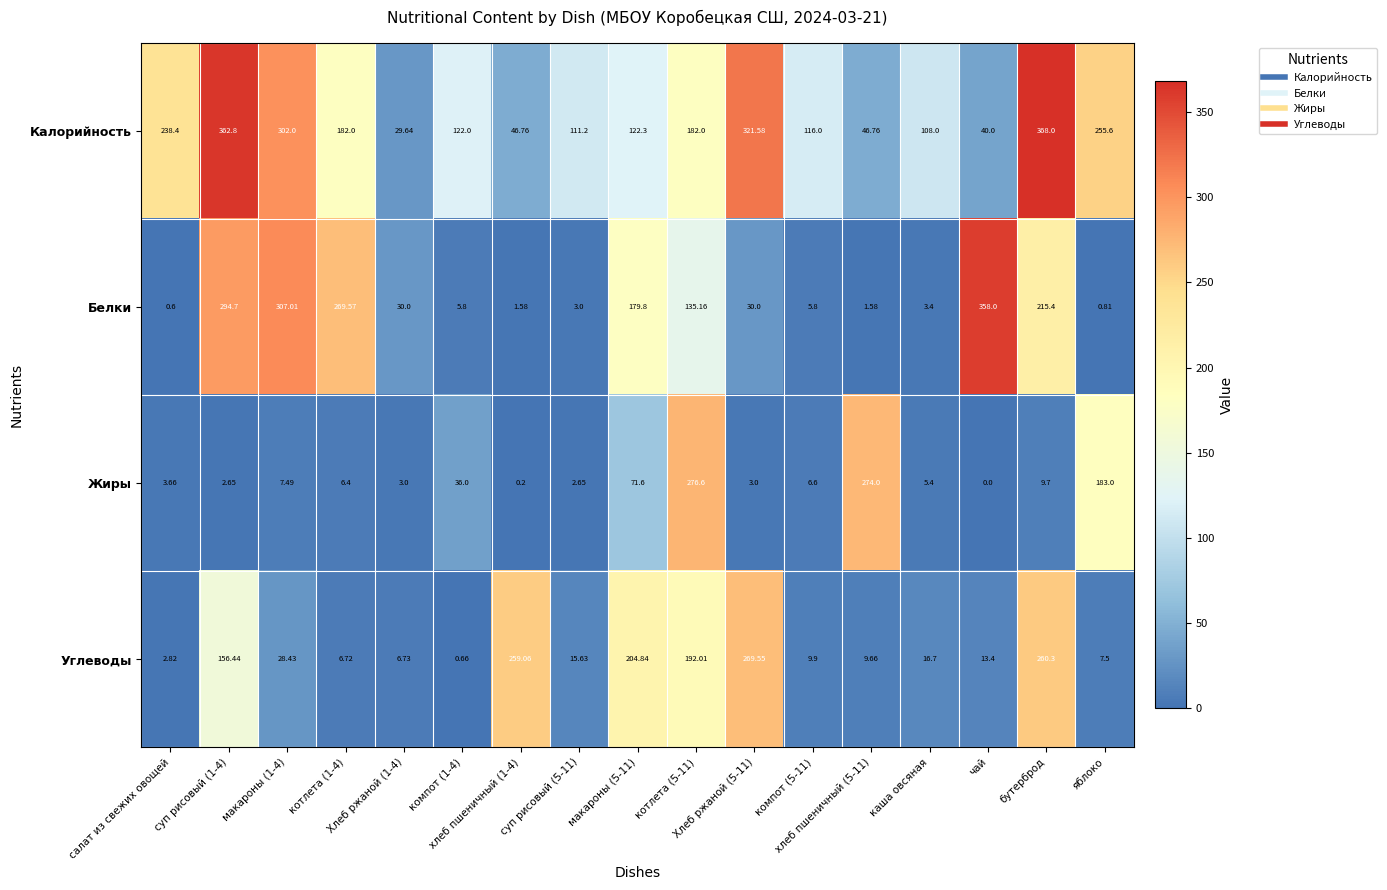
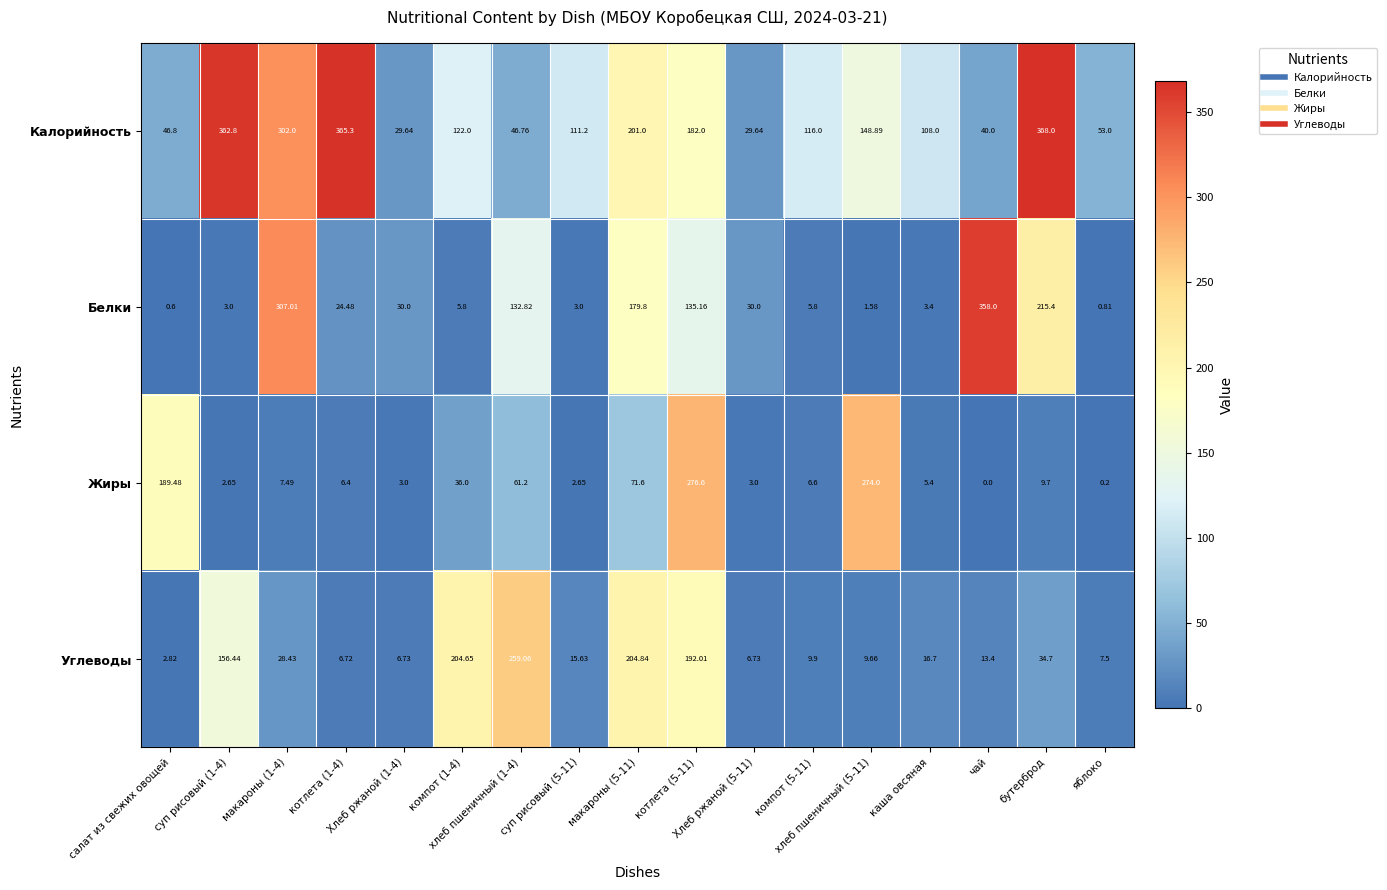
  {
    "Калорийность": {
-     "салат из свежих овощей": 238.4,
+     "салат из свежих овощей": 46.8,
      "суп рисовый (1-4)": 362.8,
      "макароны (1-4)": 302.0,
-     "котлета (1-4)": 182.0,
+     "котлета (1-4)": 365.3,
      "Хлеб ржаной (1-4)": 29.64,
      "компот (1-4)": 122.0,
      "хлеб пшеничный (1-4)": 46.76,
      "суп рисовый (5-11)": 111.2,
-     "макароны (5-11)": 122.3,
+     "макароны (5-11)": 201.0,
      "котлета (5-11)": 182.0,
-     "Хлеб ржаной (5-11)": 321.58,
+     "Хлеб ржаной (5-11)": 29.64,
      "компот (5-11)": 116.0,
-     "хлеб пшеничный (5-11)": 46.76,
+     "хлеб пшеничный (5-11)": 148.89,
      "каша овсяная": 108.0,
      "чай": 40.0,
      "бутерброд": 368.0,
-     "яблоко": 255.6
+     "яблоко": 53.0
    },
    "Белки": {
      "салат из свежих овощей": 0.6,
-     "суп рисовый (1-4)": 294.7,
+     "суп рисовый (1-4)": 3.0,
      "макароны (1-4)": 307.01,
-     "котлета (1-4)": 269.57,
+     "котлета (1-4)": 24.48,
      "Хлеб ржаной (1-4)": 30.0,
      "компот (1-4)": 5.8,
-     "хлеб пшеничный (1-4)": 1.58,
+     "хлеб пшеничный (1-4)": 132.82,
      "суп рисовый (5-11)": 3.0,
      "макароны (5-11)": 179.8,
      "котлета (5-11)": 135.16,
      "Хлеб ржаной (5-11)": 30.0,
      "компот (5-11)": 5.8,
      "хлеб пшеничный (5-11)": 1.58,
      "каша овсяная": 3.4,
      "чай": 358.0,
      "бутерброд": 215.4,
      "яблоко": 0.81
    },
    "Жиры": {
-     "салат из свежих овощей": 3.66,
+     "салат из свежих овощей": 189.48,
      "суп рисовый (1-4)": 2.65,
      "макароны (1-4)": 7.49,
      "котлета (1-4)": 6.4,
      "Хлеб ржаной (1-4)": 3.0,
      "компот (1-4)": 36.0,
-     "хлеб пшеничный (1-4)": 0.2,
+     "хлеб пшеничный (1-4)": 61.2,
      "суп рисовый (5-11)": 2.65,
      "макароны (5-11)": 71.6,
      "котлета (5-11)": 276.6,
      "Хлеб ржаной (5-11)": 3.0,
      "компот (5-11)": 6.6,
      "хлеб пшеничный (5-11)": 274.0,
      "каша овсяная": 5.4,
      "чай": 0.0,
      "бутерброд": 9.7,
-     "яблоко": 183.0
+     "яблоко": 0.2
    },
    "Углеводы": {
      "салат из свежих овощей": 2.82,
      "суп рисовый (1-4)": 156.44,
      "макароны (1-4)": 28.43,
      "котлета (1-4)": 6.72,
      "Хлеб ржаной (1-4)": 6.73,
-     "компот (1-4)": 0.66,
+     "компот (1-4)": 204.65,
      "хлеб пшеничный (1-4)": 259.06,
      "суп рисовый (5-11)": 15.63,
      "макароны (5-11)": 204.84,
      "котлета (5-11)": 192.01,
-     "Хлеб ржаной (5-11)": 269.55,
+     "Хлеб ржаной (5-11)": 6.73,
      "компот (5-11)": 9.9,
      "хлеб пшеничный (5-11)": 9.66,
      "каша овсяная": 16.7,
      "чай": 13.4,
-     "бутерброд": 260.3,
+     "бутерброд": 34.7,
      "яблоко": 7.5
    }
  }
